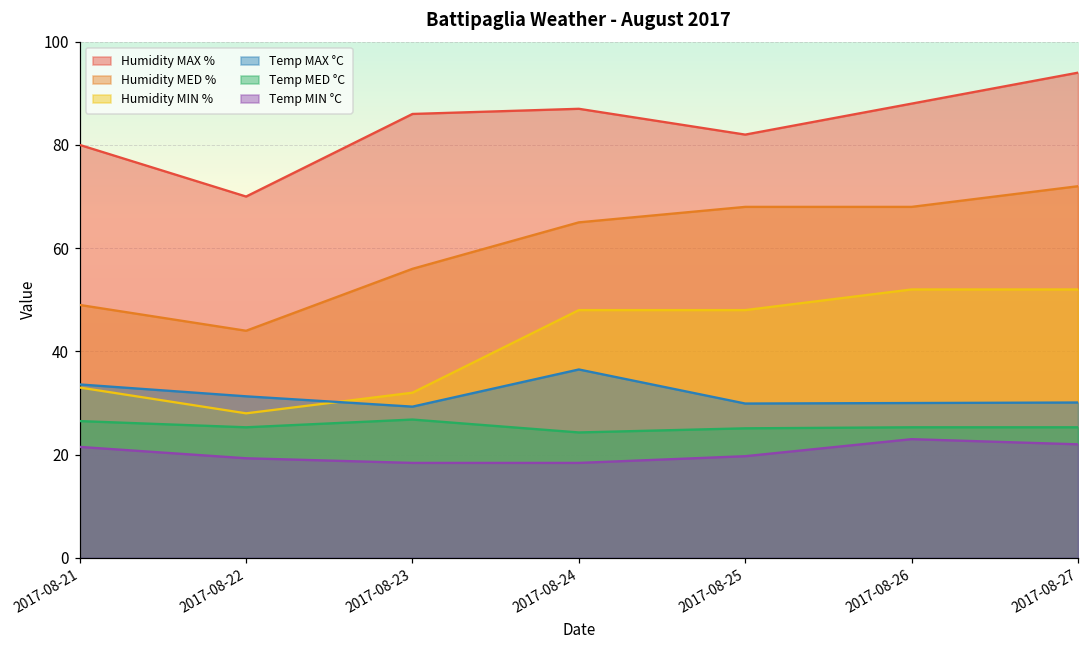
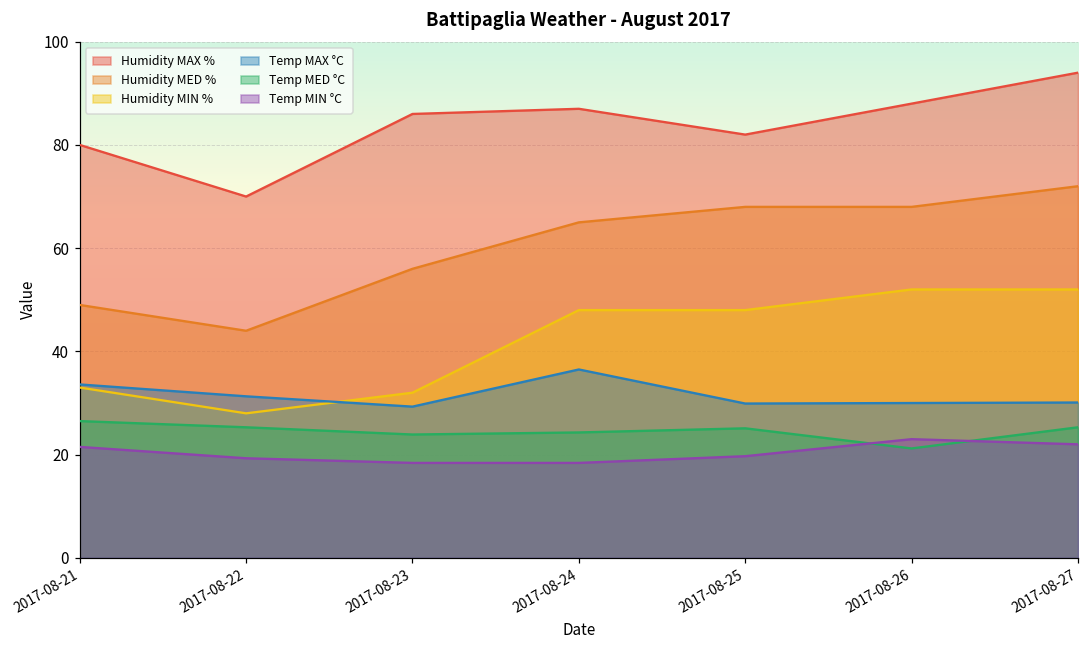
  {
    "Temp MAX °C": {
      "2017-08-21": 34,
      "2017-08-22": 31,
      "2017-08-23": 29,
      "2017-08-24": 37,
      "2017-08-25": 30,
      "2017-08-26": 30,
      "2017-08-27": 30
    },
    "Temp MED °C": {
      "2017-08-21": 27,
      "2017-08-22": 25,
-     "2017-08-23": 27,
+     "2017-08-23": 24,
      "2017-08-24": 24,
      "2017-08-25": 25,
-     "2017-08-26": 25,
+     "2017-08-26": 21,
      "2017-08-27": 25
    },
    "Temp MIN °C": {
      "2017-08-21": 22,
      "2017-08-22": 19,
      "2017-08-23": 18,
      "2017-08-24": 18,
      "2017-08-25": 20,
      "2017-08-26": 23,
      "2017-08-27": 22
    }
  }
